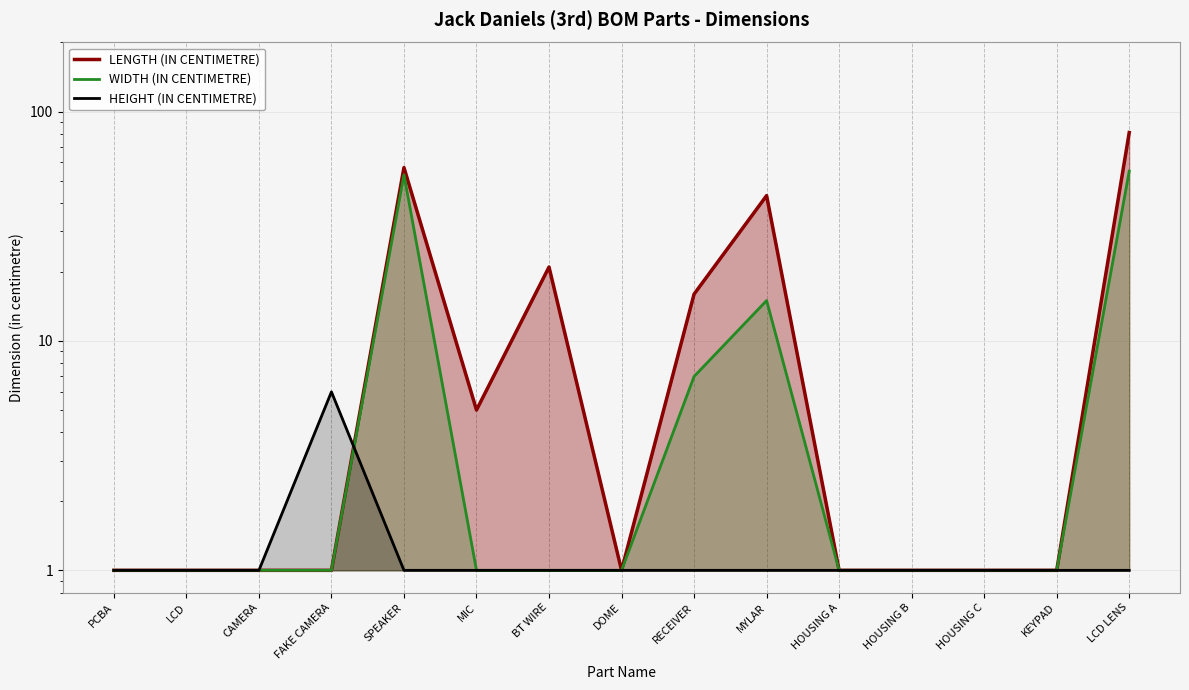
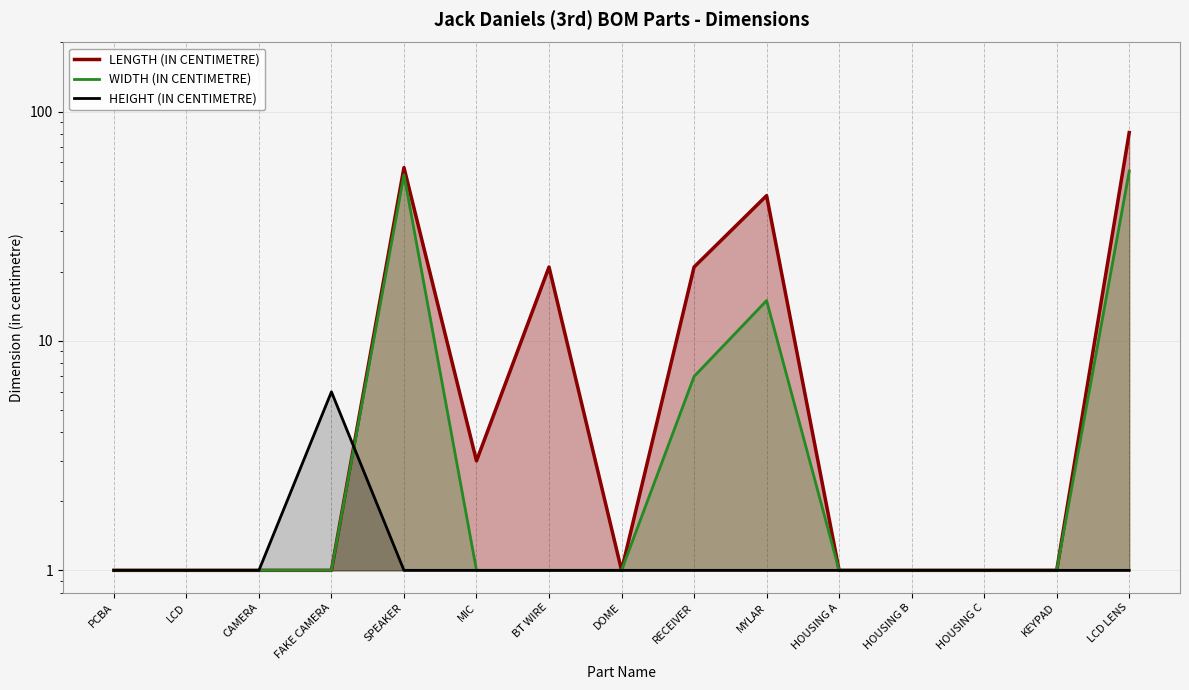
  {
    "LENGTH (IN CENTIMETRE)": {
      "SPEAKER": 57,
-     "MIC": 5.0,
+     "MIC": 3.0,
      "BT WIRE": 21,
-     "RECEIVER": 16,
+     "RECEIVER": 21,
      "MYLAR": 43,
      "LCD LENS": 81
    },
    "WIDTH (IN CENTIMETRE)": {
      "SPEAKER": 53,
      "RECEIVER": 7.0,
      "MYLAR": 15,
      "LCD LENS": 55
    },
    "HEIGHT (IN CENTIMETRE)": {
      "FAKE CAMERA": 6.0,
      "SPEAKER": 1.0,
      "RECEIVER": 1.0,
      "MYLAR": 1.0,
      "LCD LENS": 1.0
    }
  }
